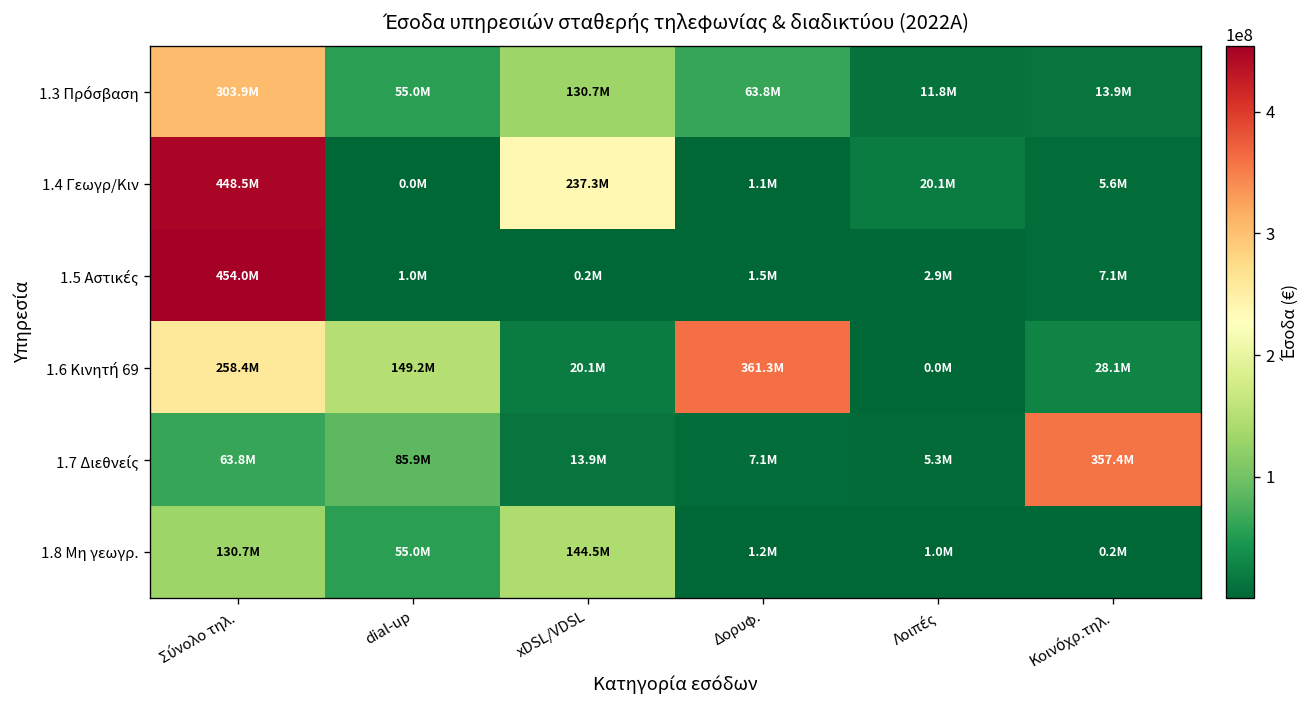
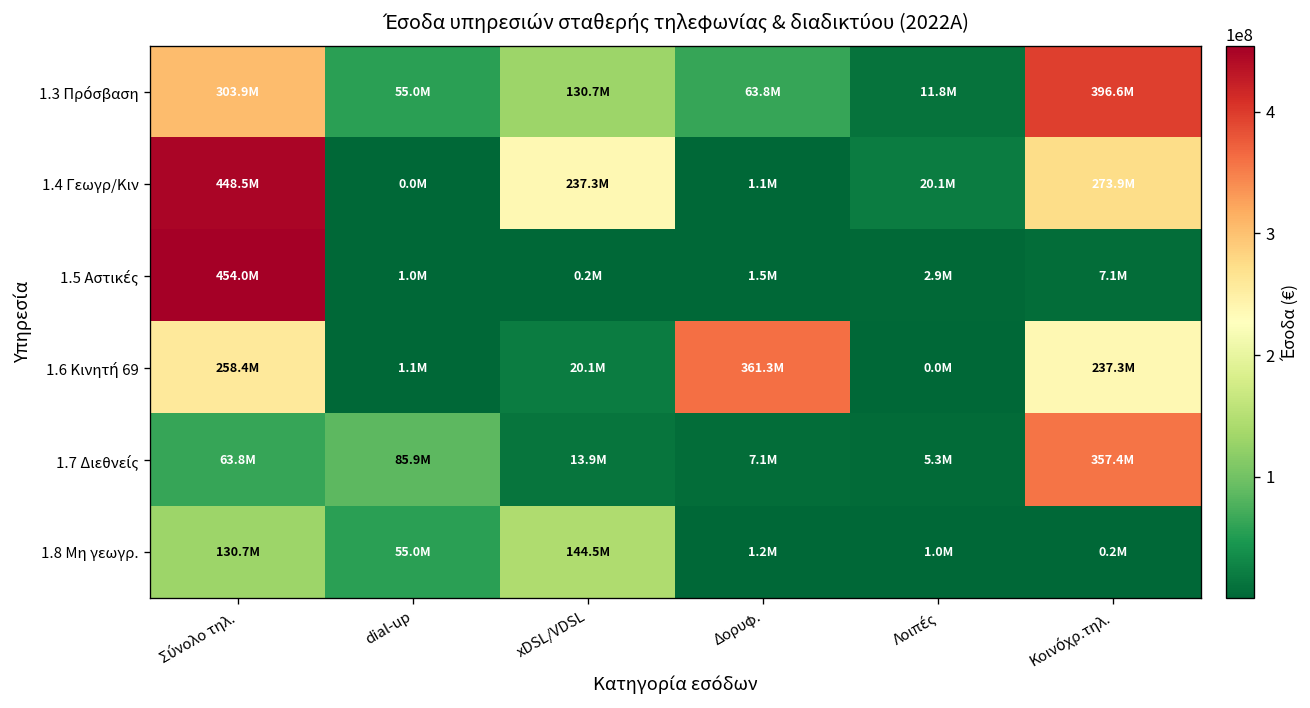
  {
    "1.3 Πρόσβαση": {
      "Σύνολο τηλ.": "303.9M",
      "dial-up": "55.0M",
      "xDSL/VDSL": "130.7M",
      "Δορυφ.": "63.8M",
      "Λοιπές": "11.8M",
-     "Κοινόχρ.τηλ.": "13.9M"
+     "Κοινόχρ.τηλ.": "396.6M"
    },
    "1.4 Γεωγρ/Κιν": {
      "Σύνολο τηλ.": "448.5M",
      "dial-up": "0.0M",
      "xDSL/VDSL": "237.3M",
      "Δορυφ.": "1.1M",
      "Λοιπές": "20.1M",
-     "Κοινόχρ.τηλ.": "5.6M"
+     "Κοινόχρ.τηλ.": "273.9M"
    },
    "1.5 Αστικές": {
      "Σύνολο τηλ.": "454.0M",
      "dial-up": "1.0M",
      "xDSL/VDSL": "0.2M",
      "Δορυφ.": "1.5M",
      "Λοιπές": "2.9M",
      "Κοινόχρ.τηλ.": "7.1M"
    },
    "1.6 Κινητή 69": {
      "Σύνολο τηλ.": "258.4M",
-     "dial-up": "149.2M",
+     "dial-up": "1.1M",
      "xDSL/VDSL": "20.1M",
      "Δορυφ.": "361.3M",
      "Λοιπές": "0.0M",
-     "Κοινόχρ.τηλ.": "28.1M"
+     "Κοινόχρ.τηλ.": "237.3M"
    },
    "1.7 Διεθνείς": {
      "Σύνολο τηλ.": "63.8M",
      "dial-up": "85.9M",
      "xDSL/VDSL": "13.9M",
      "Δορυφ.": "7.1M",
      "Λοιπές": "5.3M",
      "Κοινόχρ.τηλ.": "357.4M"
    },
    "1.8 Μη γεωγρ.": {
      "Σύνολο τηλ.": "130.7M",
      "dial-up": "55.0M",
      "xDSL/VDSL": "144.5M",
      "Δορυφ.": "1.2M",
      "Λοιπές": "1.0M",
      "Κοινόχρ.τηλ.": "0.2M"
    }
  }
